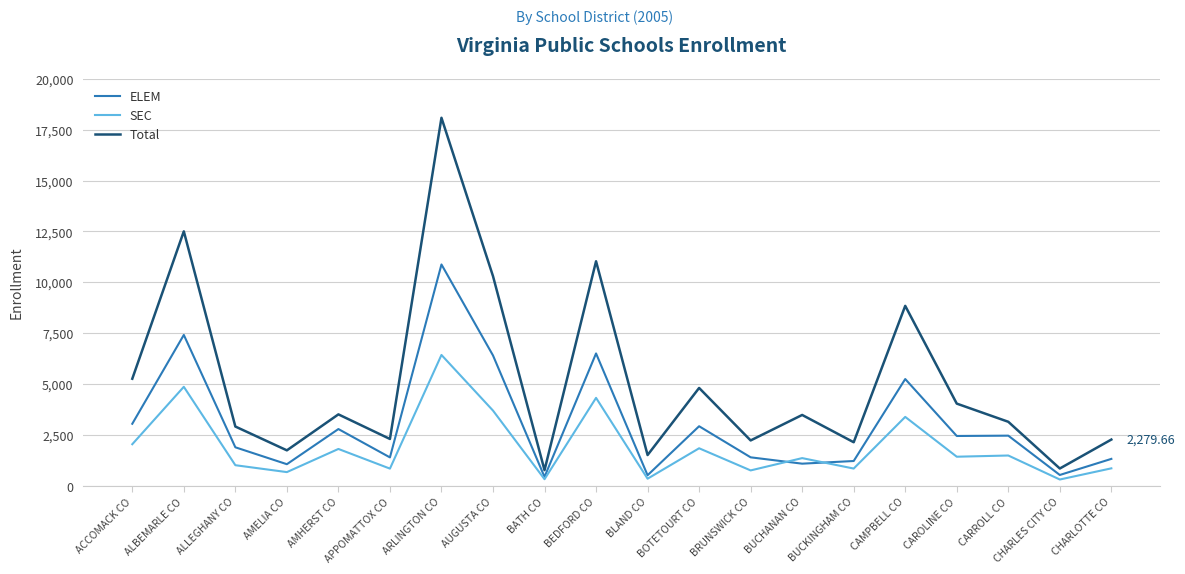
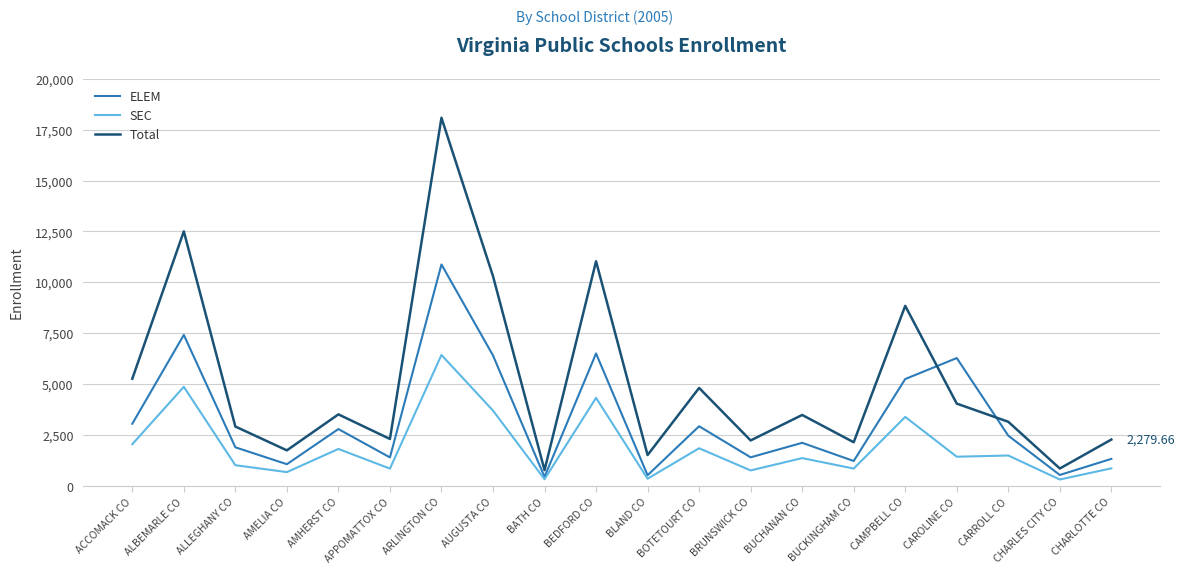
  {
    "ELEM": {
      "ACCOMACK CO": "3,100",
      "ALBEMARLE CO": "7,400",
      "ALLEGHANY CO": "1,900",
      "AMELIA CO": "1,100",
      "AMHERST CO": "2,800",
      "APPOMATTOX CO": "1,400",
      "ARLINGTON CO": "10,900",
      "AUGUSTA CO": "6,400",
      "BEDFORD CO": "6,500",
      "BLAND CO": "500",
      "BOTETOURT CO": "2,900",
      "BRUNSWICK CO": "1,400",
-     "BUCHANAN CO": "1,100",
+     "BUCHANAN CO": "2,100",
      "BUCKINGHAM CO": "1,200",
      "CAMPBELL CO": "5,300",
-     "CAROLINE CO": "2,500",
+     "CAROLINE CO": "6,300",
      "CARROLL CO": "2,500",
      "CHARLES CITY CO": "500",
      "CHARLOTTE CO": "1,300"
    },
    "SEC": {
      "ACCOMACK CO": "2,100",
      "ALBEMARLE CO": "4,900",
      "ALLEGHANY CO": "1,000",
      "AMELIA CO": "700",
      "AMHERST CO": "1,800",
      "APPOMATTOX CO": "900",
      "ARLINGTON CO": "6,400",
      "AUGUSTA CO": "3,700",
      "BEDFORD CO": "4,300",
      "BLAND CO": "400",
      "BOTETOURT CO": "1,900",
      "BRUNSWICK CO": "800",
      "BUCHANAN CO": "1,400",
      "BUCKINGHAM CO": "900",
      "CAMPBELL CO": "3,400",
      "CAROLINE CO": "1,400",
      "CARROLL CO": "1,500",
      "CHARLES CITY CO": "300",
      "CHARLOTTE CO": "900"
    },
    "Total": {
      "CHARLOTTE CO": "2,279.66"
    }
  }
